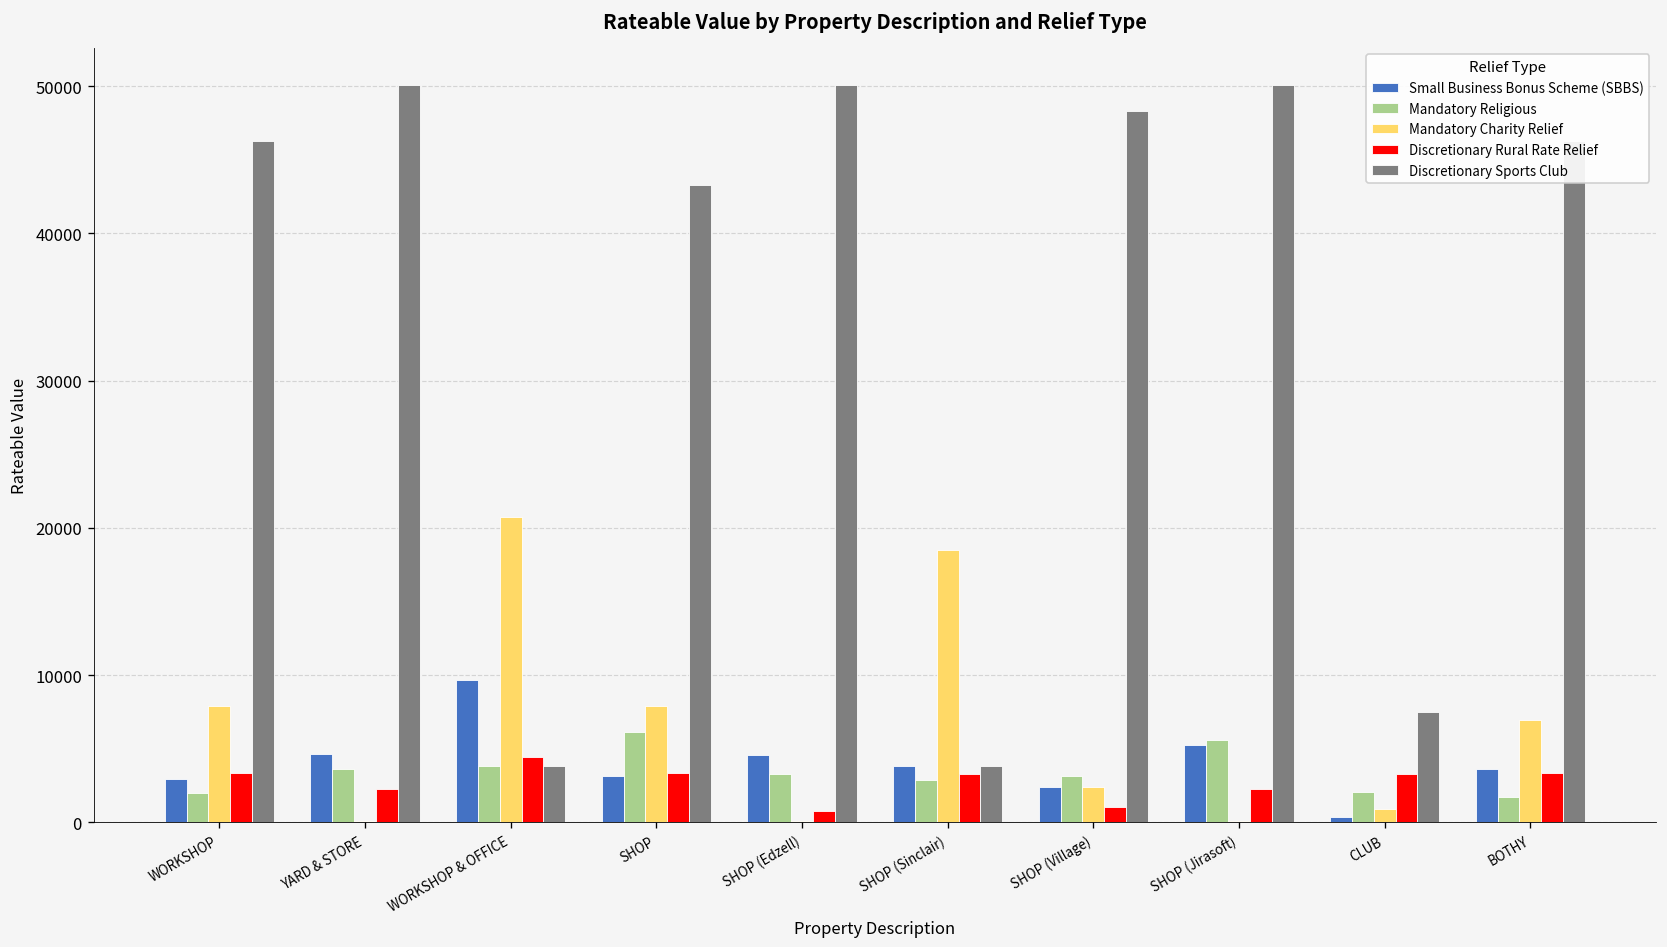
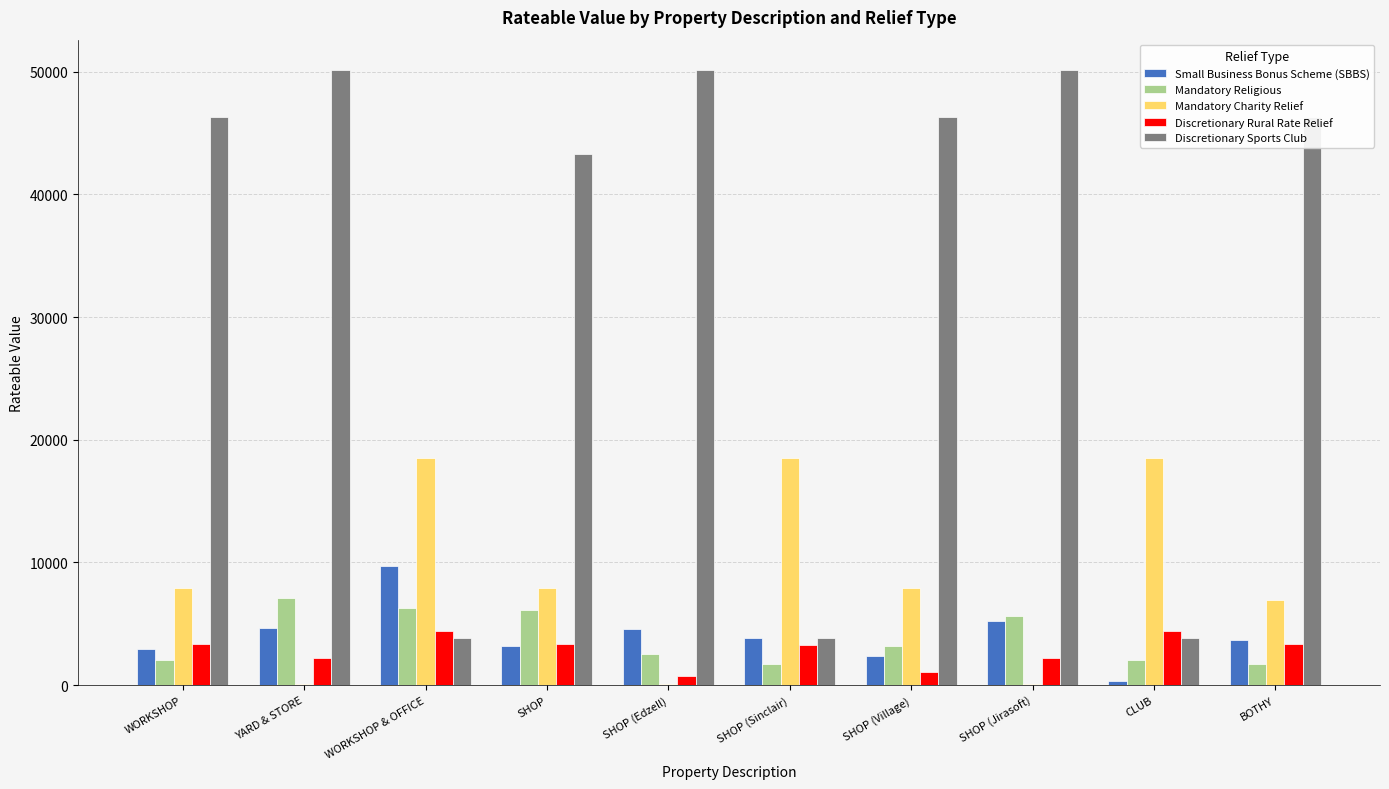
  {
    "Small Business Bonus Scheme (SBBS)": {
      "WORKSHOP": 3000,
      "YARD & STORE": 4700,
      "WORKSHOP & OFFICE": 9700,
      "SHOP": 3200,
      "SHOP (Edzell)": 4600,
      "SHOP (Sinclair)": 3800,
      "SHOP (Village)": 2400,
      "SHOP (Jirasoft)": 5200,
      "CLUB": 400,
      "BOTHY": 3600
    },
    "Mandatory Religious": {
      "WORKSHOP": 2000,
-     "YARD & STORE": 3700,
-     "WORKSHOP & OFFICE": 3800,
+     "YARD & STORE": 7100,
+     "WORKSHOP & OFFICE": 6300,
      "SHOP": 6100,
-     "SHOP (Edzell)": 3300,
-     "SHOP (Sinclair)": 2900,
+     "SHOP (Edzell)": 2600,
+     "SHOP (Sinclair)": 1700,
      "SHOP (Village)": 3200,
      "SHOP (Jirasoft)": 5600,
      "CLUB": 2100,
      "BOTHY": 1700
    },
    "Mandatory Charity Relief": {
      "WORKSHOP": 7900,
-     "WORKSHOP & OFFICE": 20700,
+     "WORKSHOP & OFFICE": 18500,
      "SHOP": 7900,
      "SHOP (Sinclair)": 18500,
-     "SHOP (Village)": 2400,
-     "CLUB": 900,
+     "SHOP (Village)": 7900,
+     "CLUB": 18500,
      "BOTHY": 7000
    },
    "Discretionary Rural Rate Relief": {
      "WORKSHOP": 3400,
      "YARD & STORE": 2300,
      "WORKSHOP & OFFICE": 4400,
      "SHOP": 3400,
      "SHOP (Edzell)": 800,
      "SHOP (Sinclair)": 3300,
      "SHOP (Village)": 1100,
      "SHOP (Jirasoft)": 2300,
-     "CLUB": 3300,
+     "CLUB": 4400,
      "BOTHY": 3400
    },
    "Discretionary Sports Club": {
      "WORKSHOP": 46300,
      "YARD & STORE": 50100,
      "WORKSHOP & OFFICE": 3800,
      "SHOP": 43300,
      "SHOP (Edzell)": 50100,
      "SHOP (Sinclair)": 3800,
-     "SHOP (Village)": 48300,
+     "SHOP (Village)": 46300,
      "SHOP (Jirasoft)": 50100,
-     "CLUB": 7500
+     "CLUB": 3800
    }
  }
